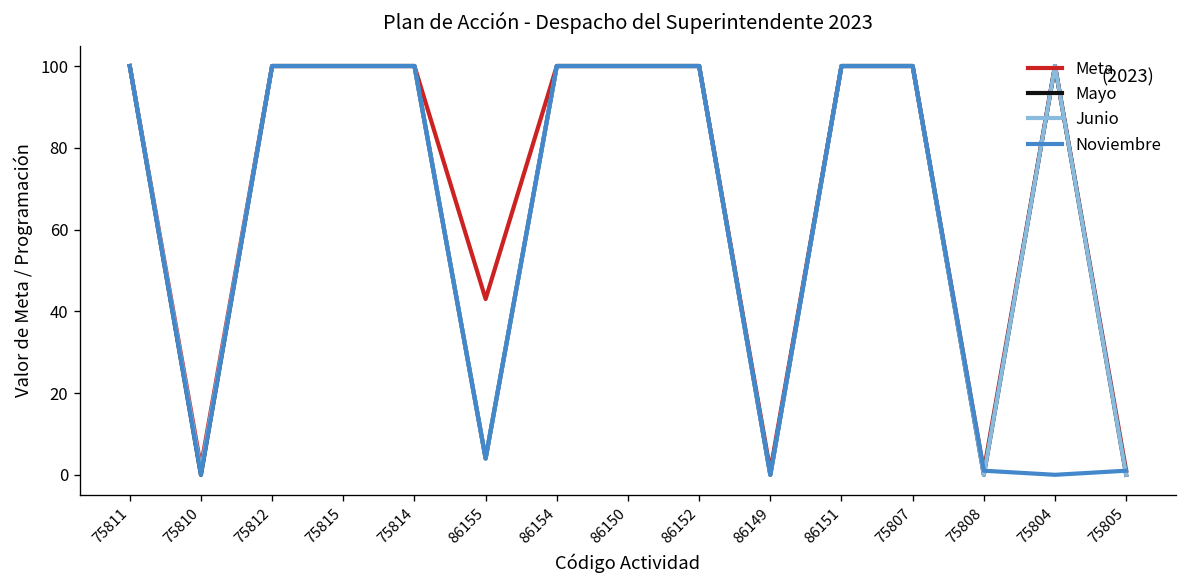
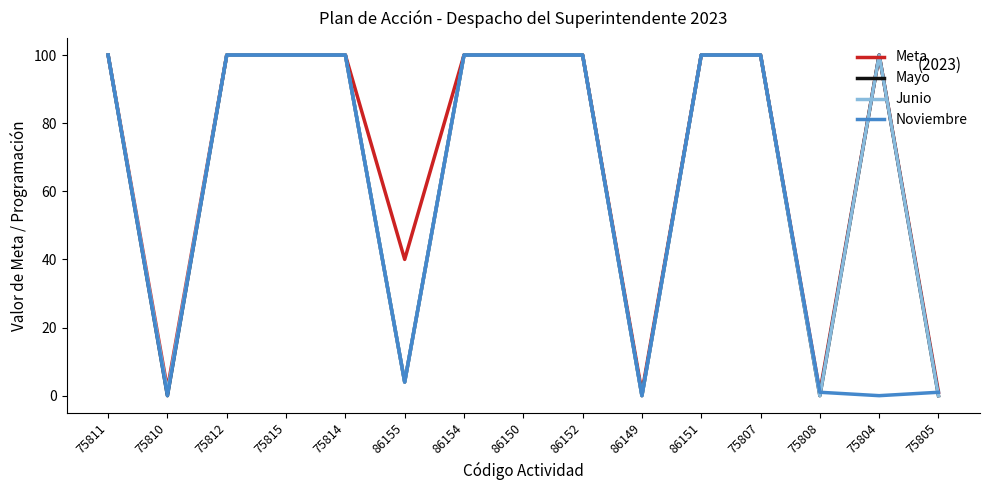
  {
    "Meta": {
      "75810": 2,
-     "86155": 43,
+     "86155": 40,
      "86149": 1
    },
    "Junio": {
      "75810": 1
    },
    "Noviembre": {
      "75804": 0
    }
  }
